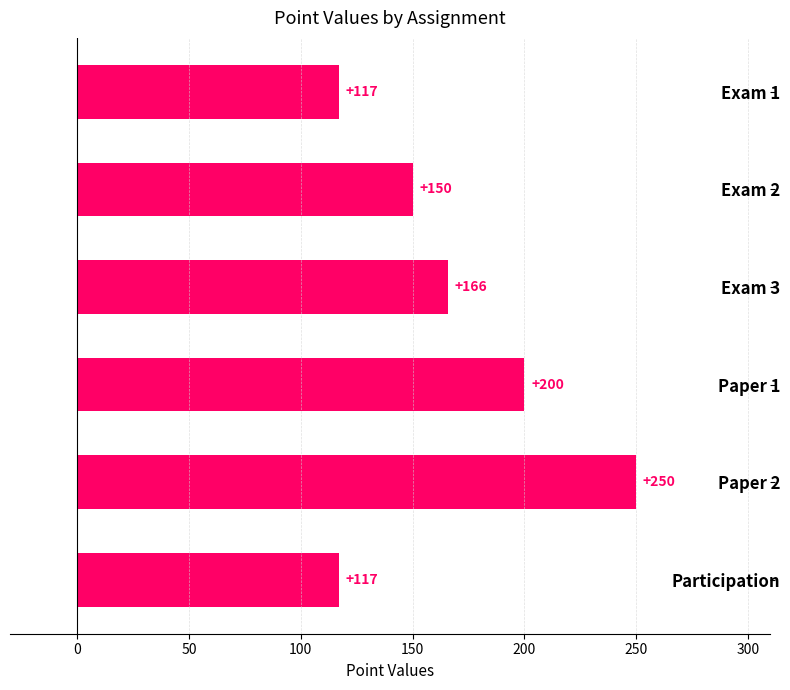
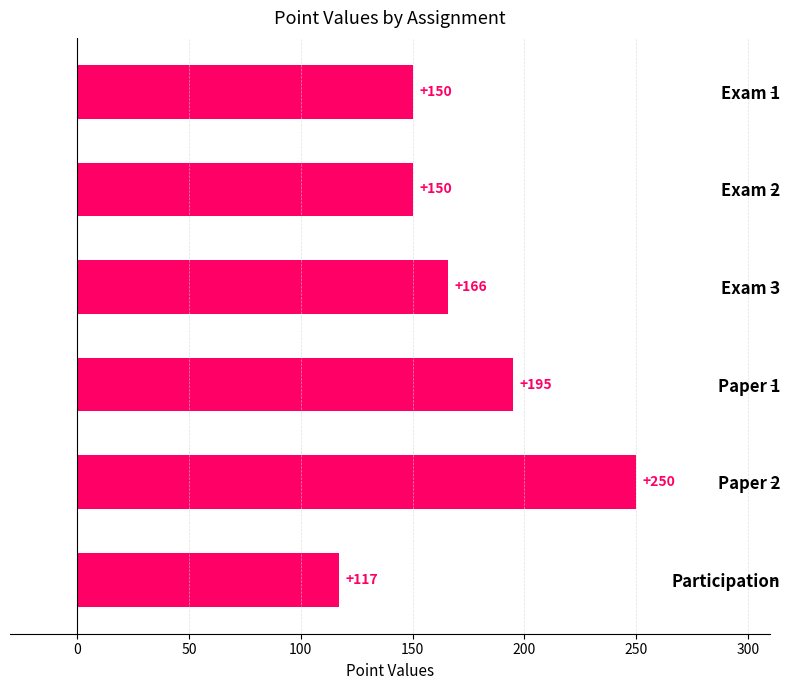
  {
-   "Exam 1": "+117",
+   "Exam 1": "+150",
    "Exam 2": "+150",
    "Exam 3": "+166",
-   "Paper 1": "+200",
+   "Paper 1": "+195",
    "Paper 2": "+250",
    "Participation": "+117"
  }
